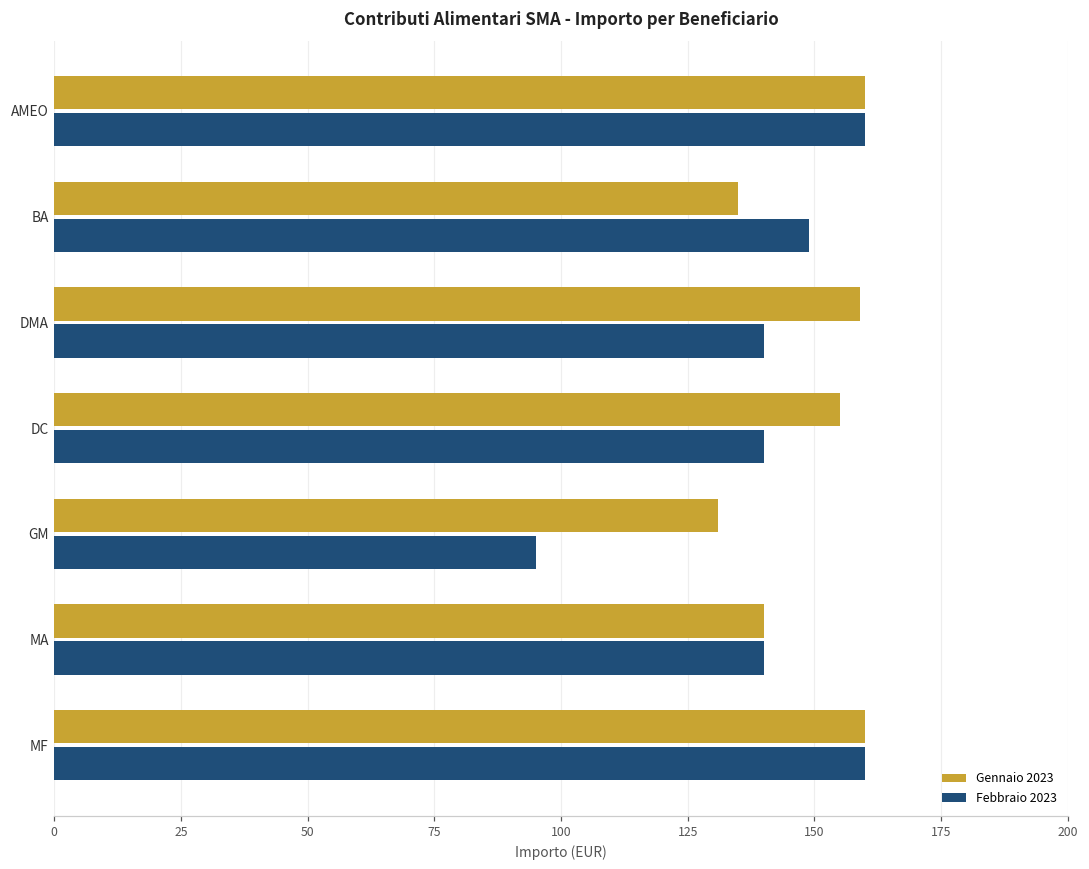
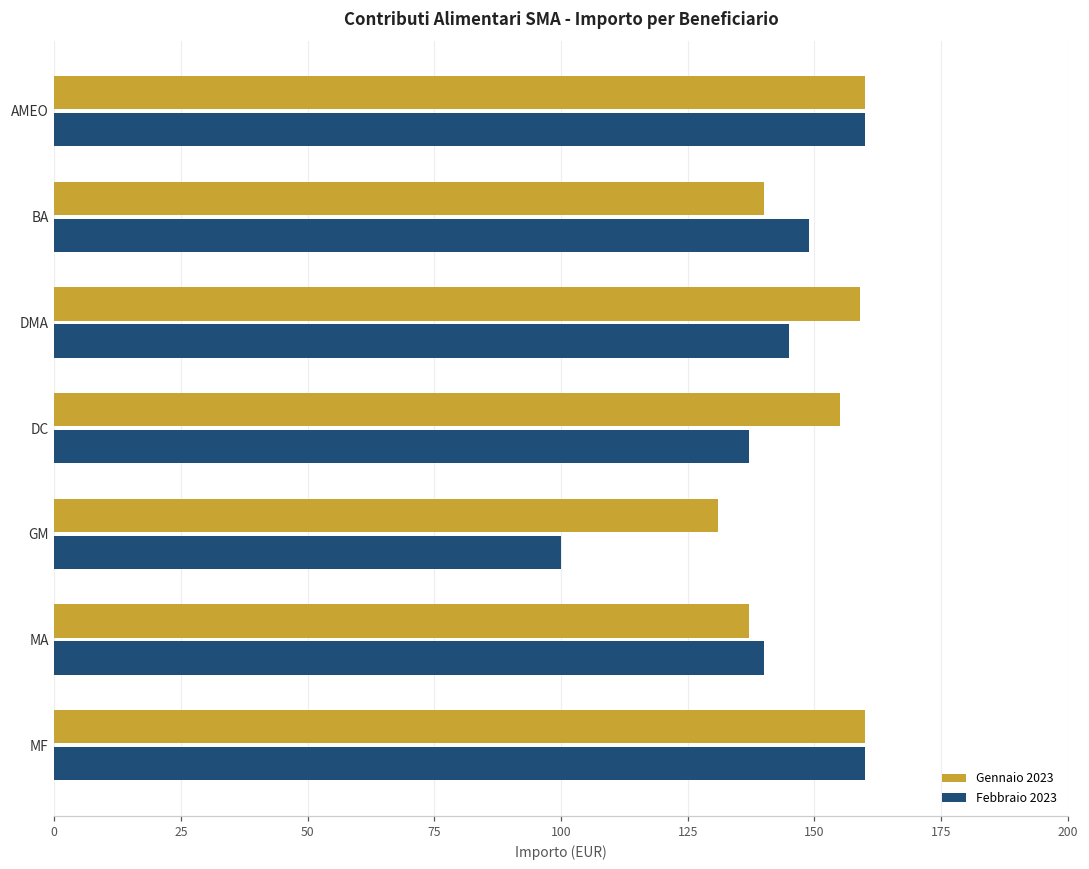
  {
    "Gennaio 2023": {
      "AMEO": 160,
-     "BA": 135,
+     "BA": 140,
      "DMA": 159,
      "DC": 155,
      "GM": 131,
-     "MA": 140,
+     "MA": 137,
      "MF": 160
    },
    "Febbraio 2023": {
      "AMEO": 160,
      "BA": 149,
-     "DMA": 140,
-     "DC": 140,
-     "GM": 95,
+     "DMA": 145,
+     "DC": 137,
+     "GM": 100,
      "MA": 140,
      "MF": 160
    }
  }
